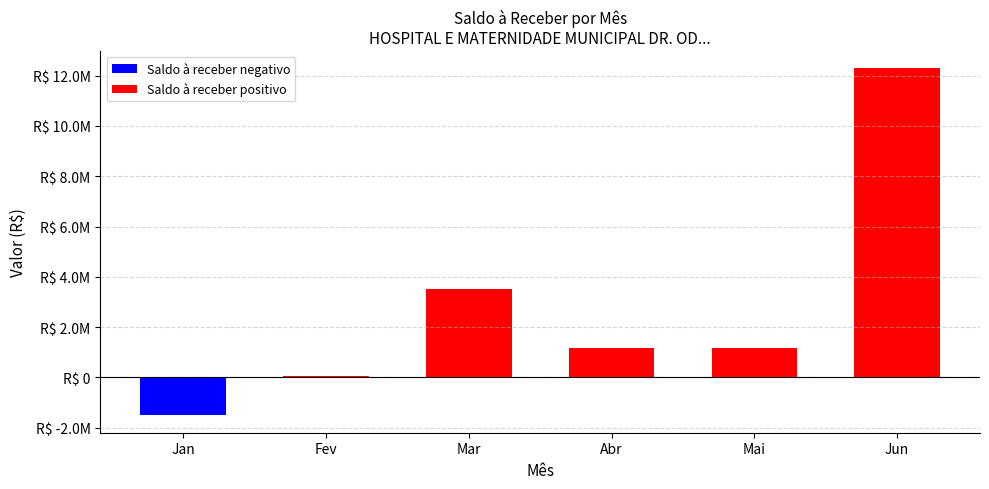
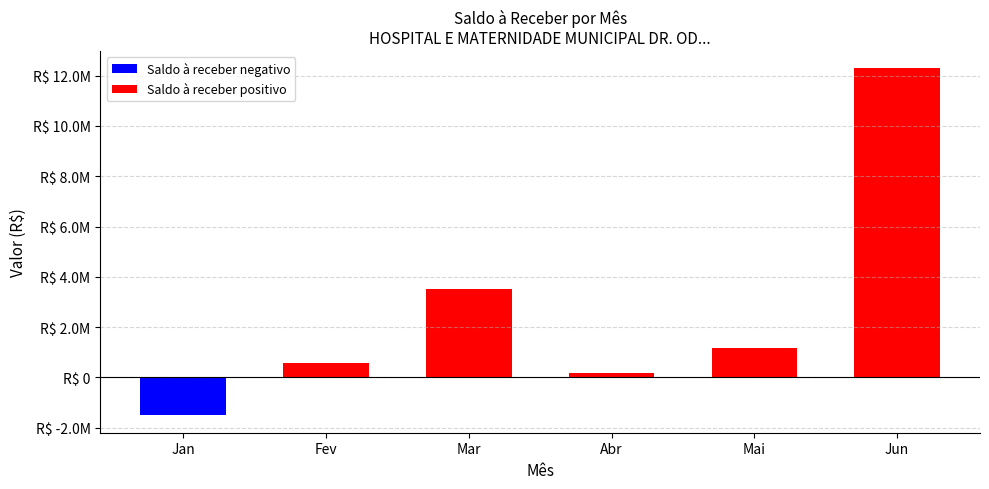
  {
    "Jan": "R$ -1500000",
-   "Fev": "R$ 100000",
+   "Fev": "R$ 600000",
    "Mar": "R$ 3500000",
-   "Abr": "R$ 1200000",
+   "Abr": "R$ 200000",
    "Mai": "R$ 1200000",
    "Jun": "R$ 12300000"
  }
